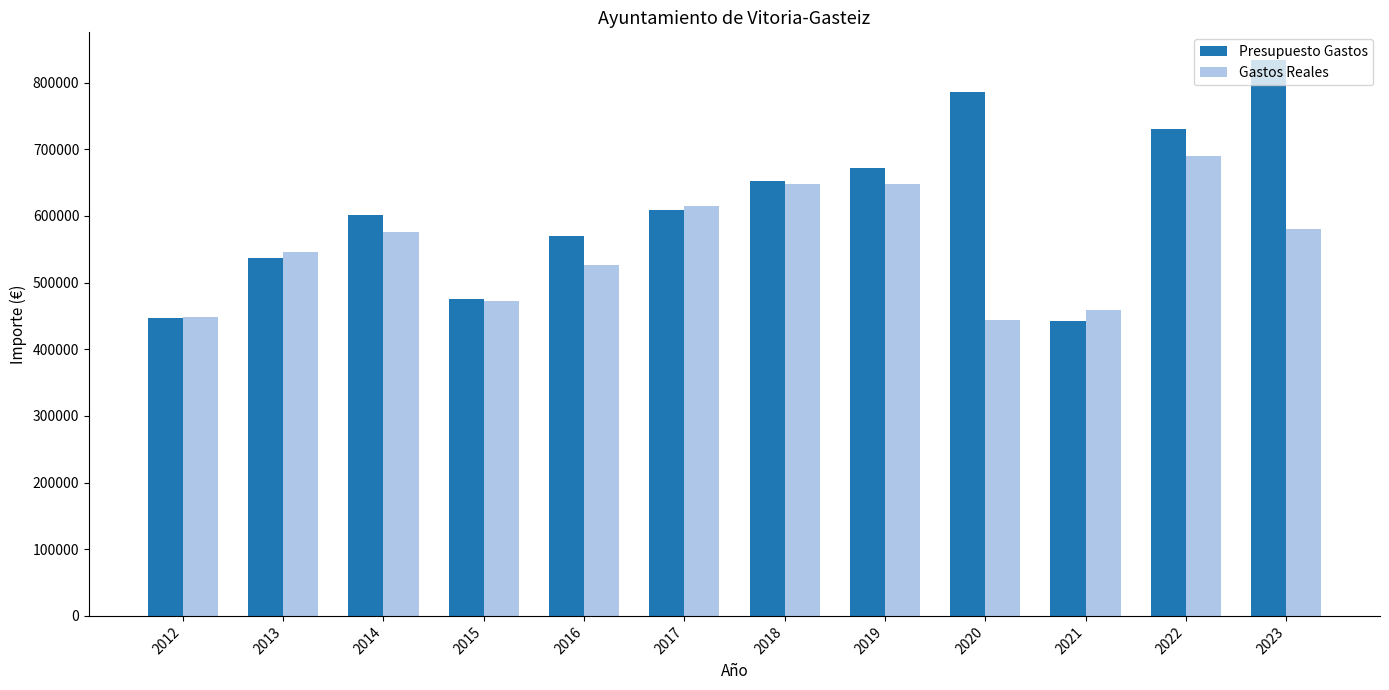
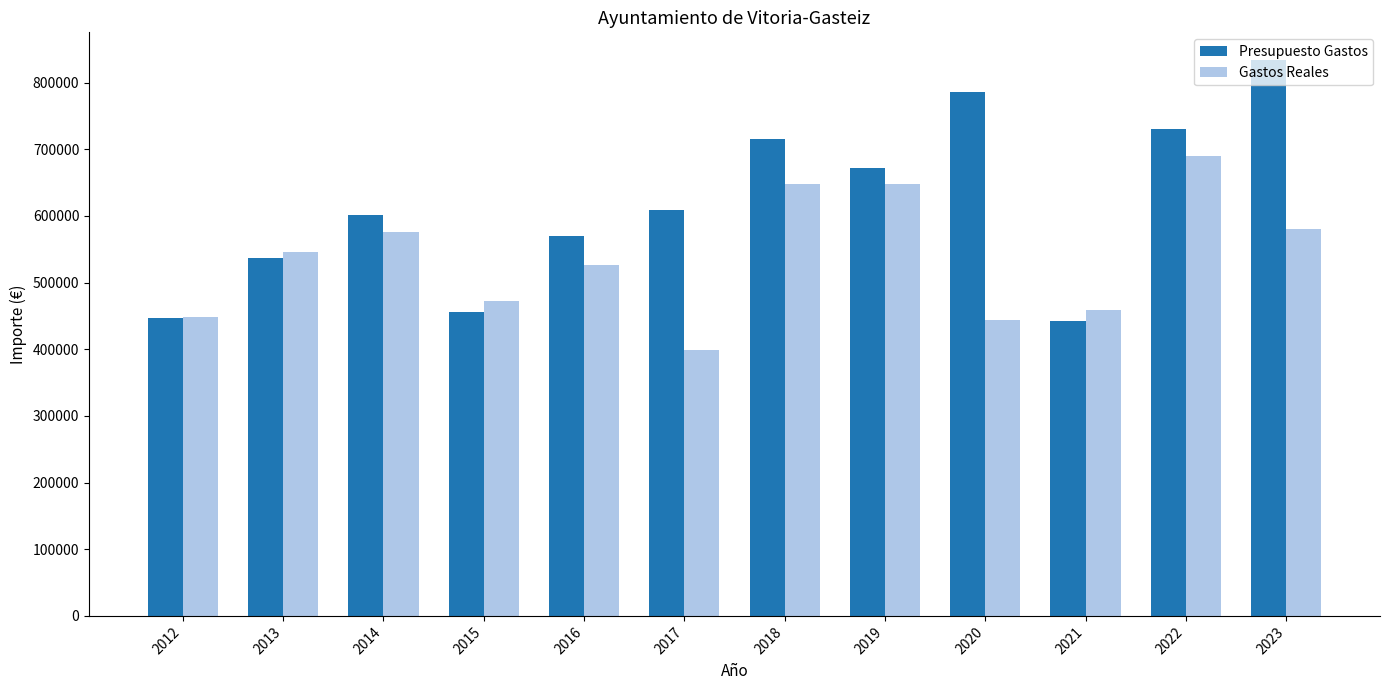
  {
    "Presupuesto Gastos": {
      "2012": 450000,
      "2013": 540000,
      "2014": 600000,
-     "2015": 480000,
+     "2015": 460000,
      "2016": 570000,
      "2017": 610000,
-     "2018": 650000,
+     "2018": 720000,
      "2019": 670000,
      "2020": 790000,
      "2021": 440000,
      "2022": 730000
    },
    "Gastos Reales": {
      "2012": 450000,
      "2013": 550000,
      "2014": 580000,
      "2015": 470000,
      "2016": 530000,
-     "2017": 610000,
+     "2017": 400000,
      "2018": 650000,
      "2019": 650000,
      "2020": 440000,
      "2021": 460000,
      "2022": 690000,
      "2023": 580000
    }
  }
